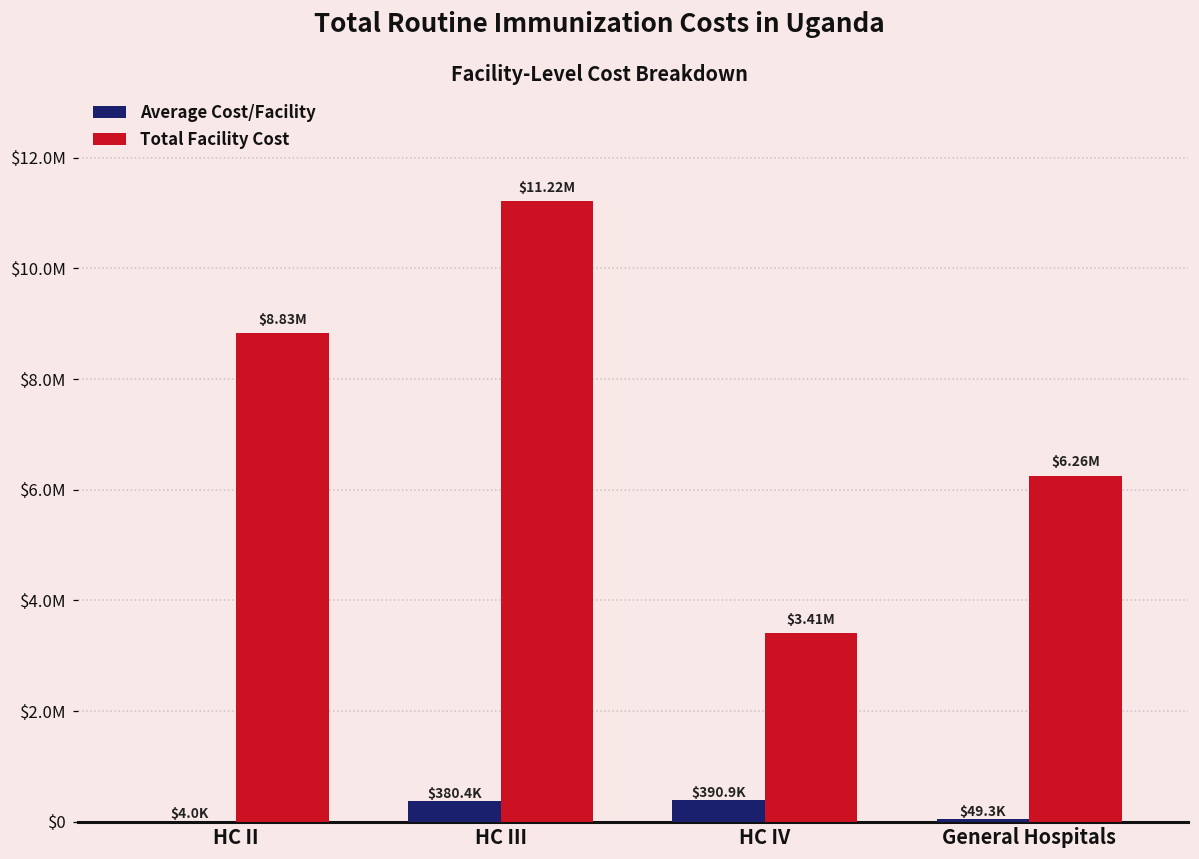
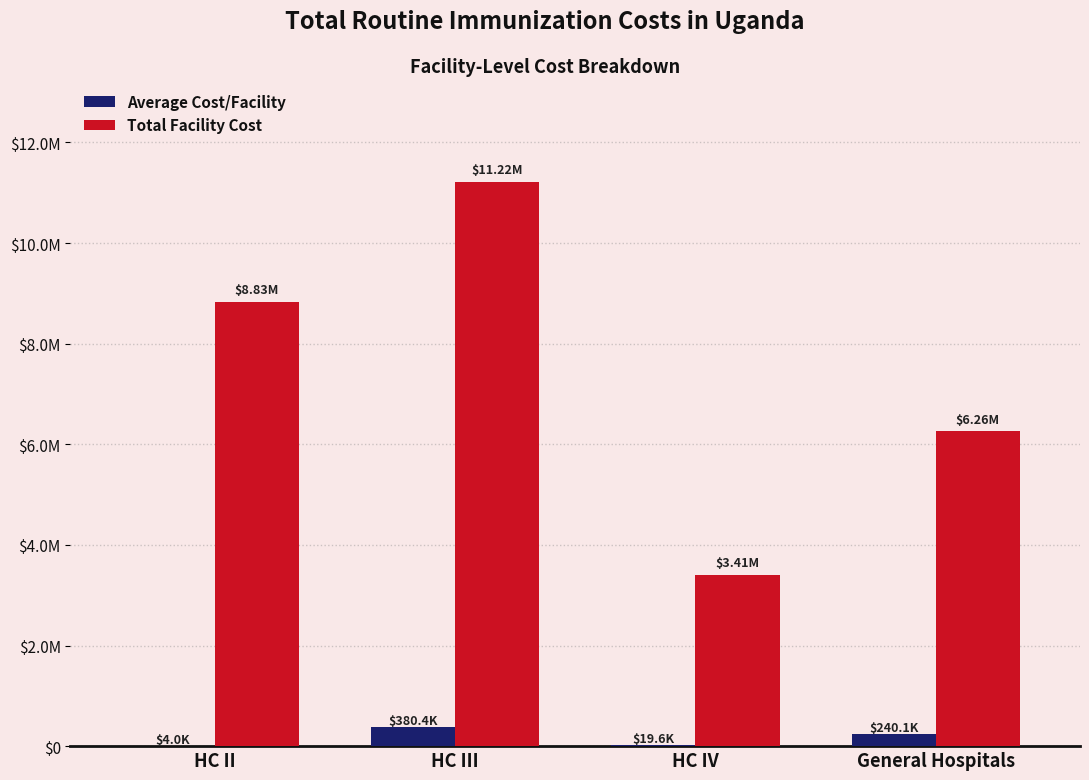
  {
    "Average Cost/Facility": {
      "HC II": "$4.0K",
      "HC III": "$380.4K",
-     "HC IV": "$390.9K",
-     "General Hospitals": "$49.3K"
+     "HC IV": "$19.6K",
+     "General Hospitals": "$240.1K"
    },
    "Total Facility Cost": {
      "HC II": "$8.83M",
      "HC III": "$11.22M",
      "HC IV": "$3.41M",
      "General Hospitals": "$6.26M"
    }
  }
